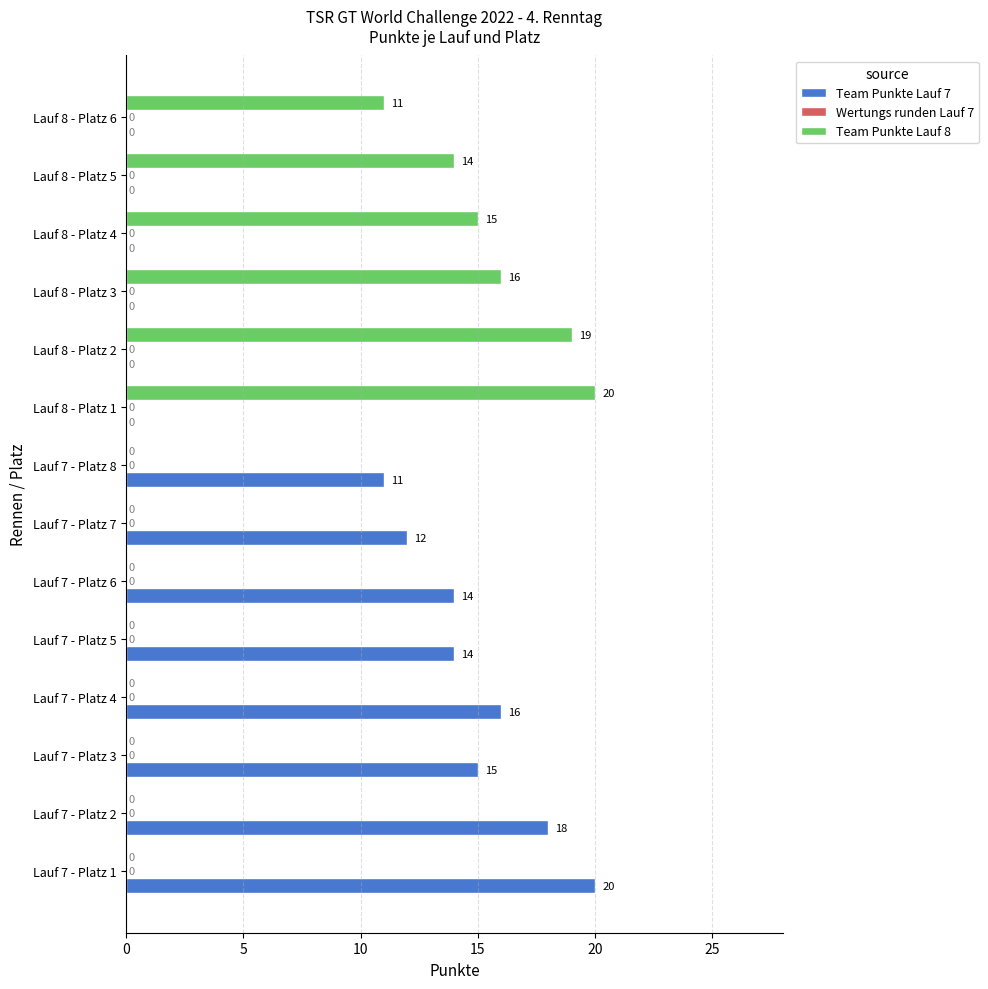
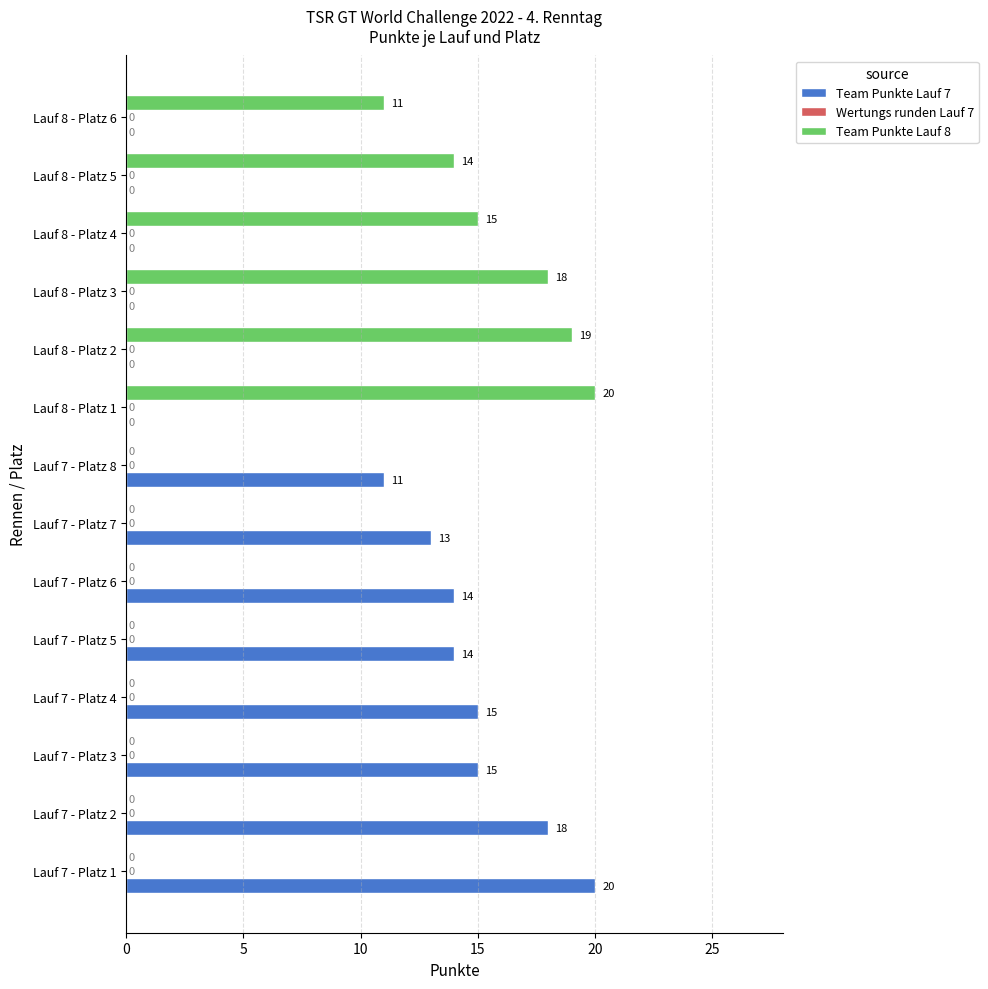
  {
    "Team Punkte Lauf 7": {
      "Lauf 8 - Platz 6": 0,
      "Lauf 8 - Platz 5": 0,
      "Lauf 8 - Platz 4": 0,
      "Lauf 8 - Platz 3": 0,
      "Lauf 8 - Platz 2": 0,
      "Lauf 8 - Platz 1": 0,
      "Lauf 7 - Platz 8": 11,
-     "Lauf 7 - Platz 7": 12,
+     "Lauf 7 - Platz 7": 13,
      "Lauf 7 - Platz 6": 14,
      "Lauf 7 - Platz 5": 14,
-     "Lauf 7 - Platz 4": 16,
+     "Lauf 7 - Platz 4": 15,
      "Lauf 7 - Platz 3": 15,
      "Lauf 7 - Platz 2": 18,
      "Lauf 7 - Platz 1": 20
    },
    "Wertungs runden Lauf 7": {
      "Lauf 8 - Platz 6": 0,
      "Lauf 8 - Platz 5": 0,
      "Lauf 8 - Platz 4": 0,
      "Lauf 8 - Platz 3": 0,
      "Lauf 8 - Platz 2": 0,
      "Lauf 8 - Platz 1": 0,
      "Lauf 7 - Platz 8": 0,
      "Lauf 7 - Platz 7": 0,
      "Lauf 7 - Platz 6": 0,
      "Lauf 7 - Platz 5": 0,
      "Lauf 7 - Platz 4": 0,
      "Lauf 7 - Platz 3": 0,
      "Lauf 7 - Platz 2": 0,
      "Lauf 7 - Platz 1": 0
    },
    "Team Punkte Lauf 8": {
      "Lauf 8 - Platz 6": 11,
      "Lauf 8 - Platz 5": 14,
      "Lauf 8 - Platz 4": 15,
-     "Lauf 8 - Platz 3": 16,
+     "Lauf 8 - Platz 3": 18,
      "Lauf 8 - Platz 2": 19,
      "Lauf 8 - Platz 1": 20,
      "Lauf 7 - Platz 8": 0,
      "Lauf 7 - Platz 7": 0,
      "Lauf 7 - Platz 6": 0,
      "Lauf 7 - Platz 5": 0,
      "Lauf 7 - Platz 4": 0,
      "Lauf 7 - Platz 3": 0,
      "Lauf 7 - Platz 2": 0,
      "Lauf 7 - Platz 1": 0
    }
  }
